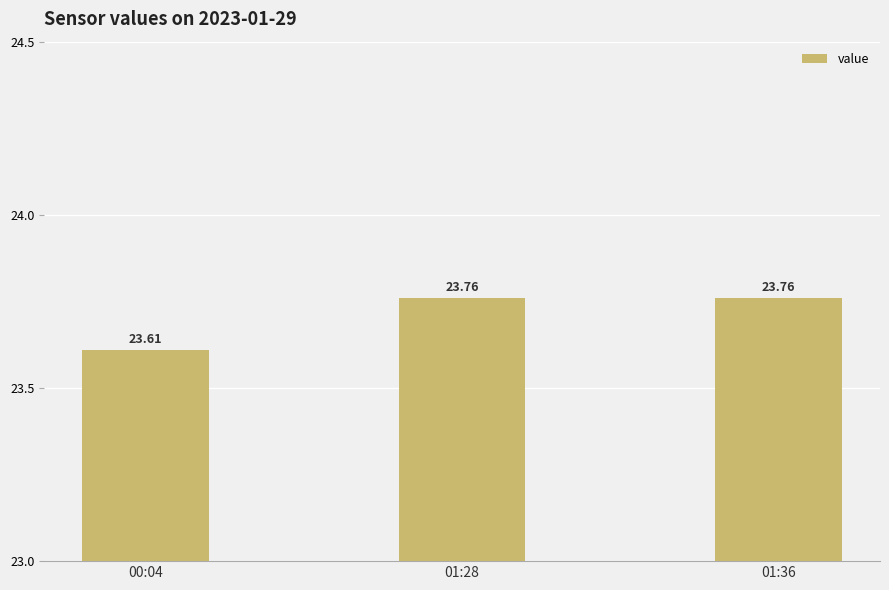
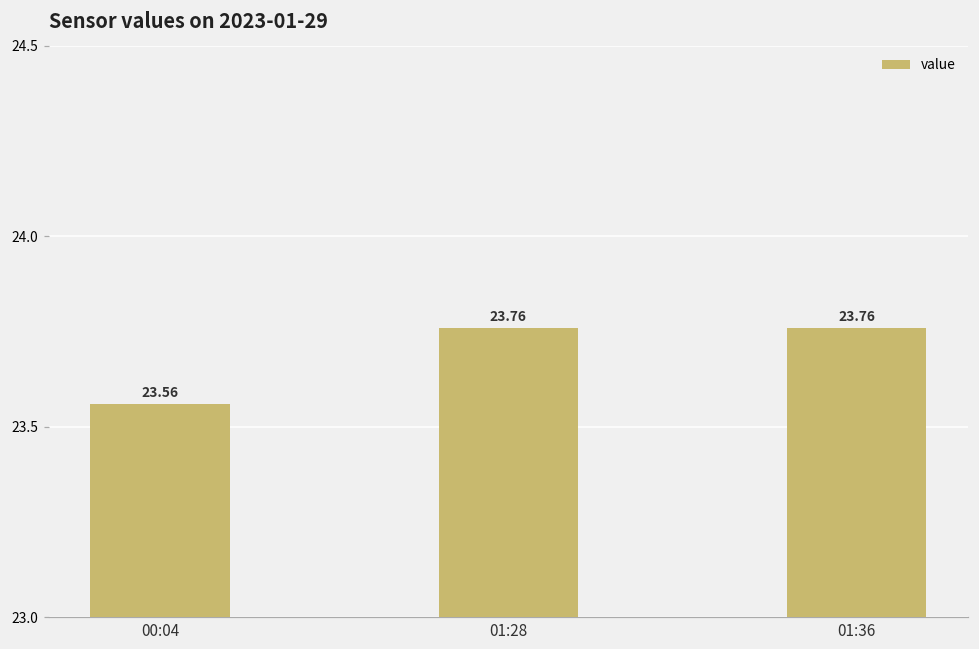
  {
-   "00:04": 23.61,
+   "00:04": 23.56,
    "01:28": 23.76,
    "01:36": 23.76
  }
